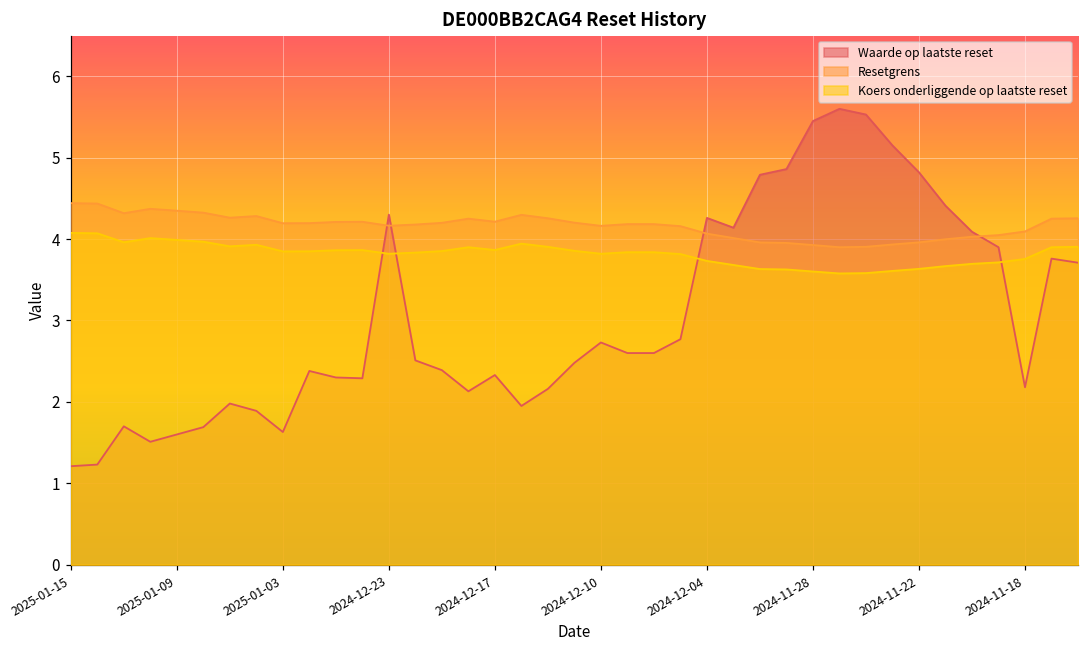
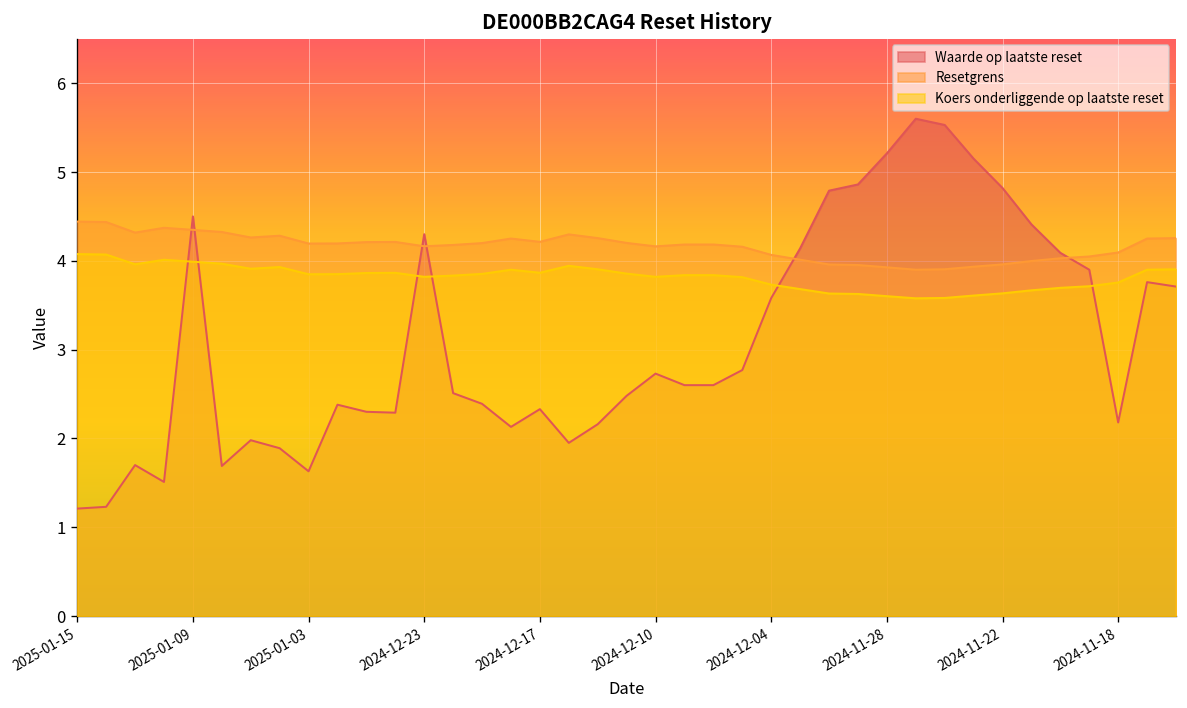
  {
    "Waarde op laatste reset": {
      "2025-01-15": 1.2,
-     "2025-01-09": 1.6,
+     "2025-01-09": 4.5,
      "2025-01-03": 1.6,
      "2024-12-23": 4.3,
      "2024-12-17": 2.3,
      "2024-12-10": 2.7,
-     "2024-12-04": 4.3,
-     "2024-11-28": 5.5,
+     "2024-12-04": 3.6,
+     "2024-11-28": 5.2,
      "2024-11-22": 4.8,
      "2024-11-18": 2.2
    }
  }
